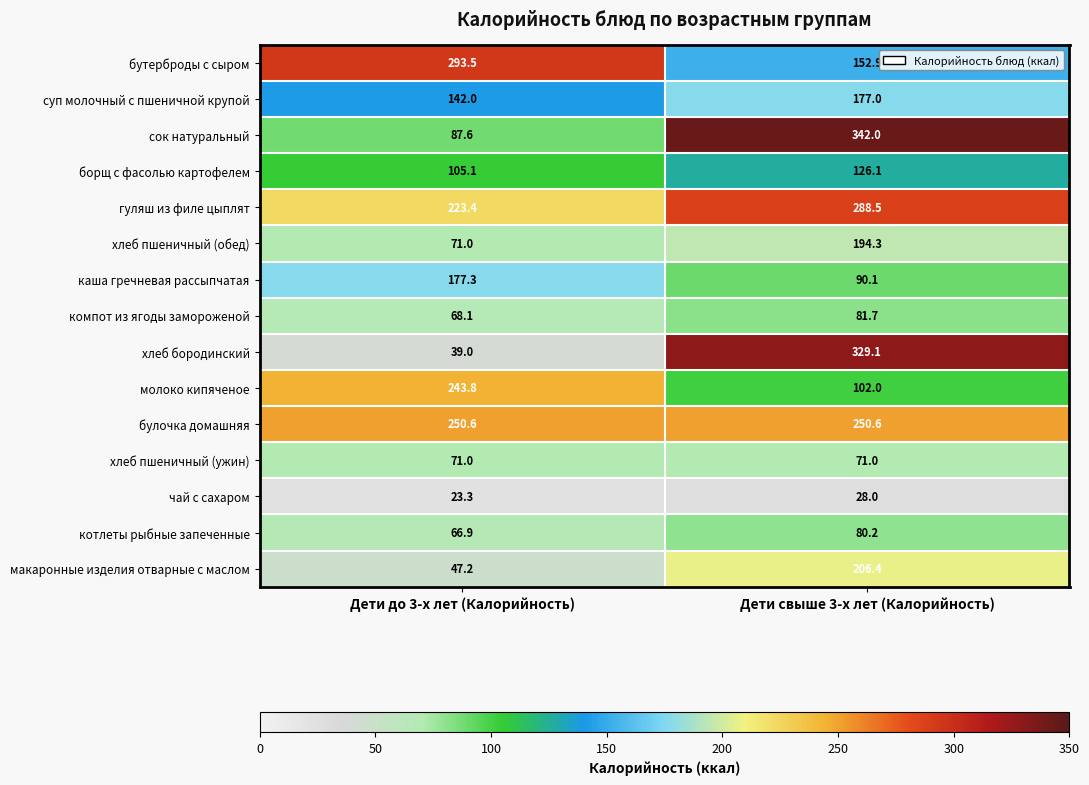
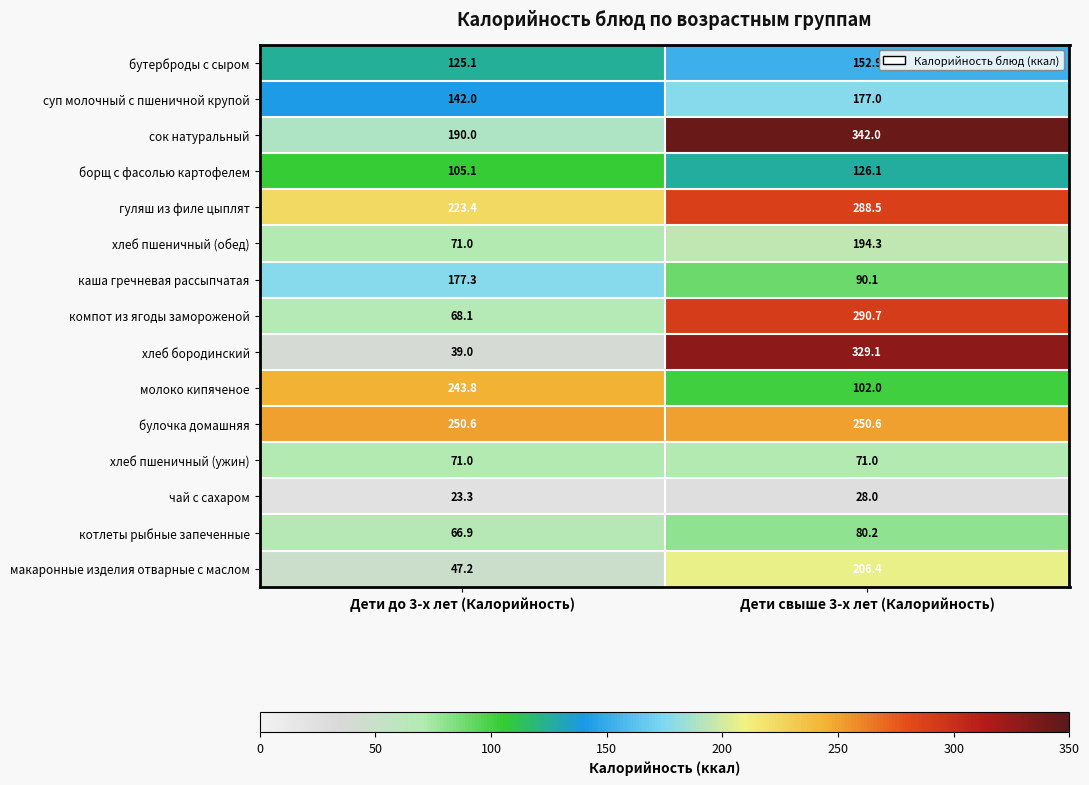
  {
    "бутерброды с сыром": {
-     "Дети до 3-х лет (Калорийность)": 293.5
+     "Дети до 3-х лет (Калорийность)": 125.1
    },
    "суп молочный с пшеничной крупой": {
      "Дети до 3-х лет (Калорийность)": 142.0,
      "Дети свыше 3-х лет (Калорийность)": 177.0
    },
    "сок натуральный": {
-     "Дети до 3-х лет (Калорийность)": 87.6,
+     "Дети до 3-х лет (Калорийность)": 190.0,
      "Дети свыше 3-х лет (Калорийность)": 342.0
    },
    "борщ с фасолью картофелем": {
      "Дети до 3-х лет (Калорийность)": 105.1,
      "Дети свыше 3-х лет (Калорийность)": 126.1
    },
    "гуляш из филе цыплят": {
      "Дети до 3-х лет (Калорийность)": 223.4,
      "Дети свыше 3-х лет (Калорийность)": 288.5
    },
    "хлеб пшеничный (обед)": {
      "Дети до 3-х лет (Калорийность)": 71.0,
      "Дети свыше 3-х лет (Калорийность)": 194.3
    },
    "каша гречневая рассыпчатая": {
      "Дети до 3-х лет (Калорийность)": 177.3,
      "Дети свыше 3-х лет (Калорийность)": 90.1
    },
    "компот из ягоды замороженой": {
      "Дети до 3-х лет (Калорийность)": 68.1,
-     "Дети свыше 3-х лет (Калорийность)": 81.7
+     "Дети свыше 3-х лет (Калорийность)": 290.7
    },
    "хлеб бородинский": {
      "Дети до 3-х лет (Калорийность)": 39.0,
      "Дети свыше 3-х лет (Калорийность)": 329.1
    },
    "молоко кипяченое": {
      "Дети до 3-х лет (Калорийность)": 243.8,
      "Дети свыше 3-х лет (Калорийность)": 102.0
    },
    "булочка домашняя": {
      "Дети до 3-х лет (Калорийность)": 250.6,
      "Дети свыше 3-х лет (Калорийность)": 250.6
    },
    "хлеб пшеничный (ужин)": {
      "Дети до 3-х лет (Калорийность)": 71.0,
      "Дети свыше 3-х лет (Калорийность)": 71.0
    },
    "чай с сахаром": {
      "Дети до 3-х лет (Калорийность)": 23.3,
      "Дети свыше 3-х лет (Калорийность)": 28.0
    },
    "котлеты рыбные запеченные": {
      "Дети до 3-х лет (Калорийность)": 66.9,
      "Дети свыше 3-х лет (Калорийность)": 80.2
    },
    "макаронные изделия отварные с маслом": {
      "Дети до 3-х лет (Калорийность)": 47.2,
      "Дети свыше 3-х лет (Калорийность)": 206.4
    }
  }
